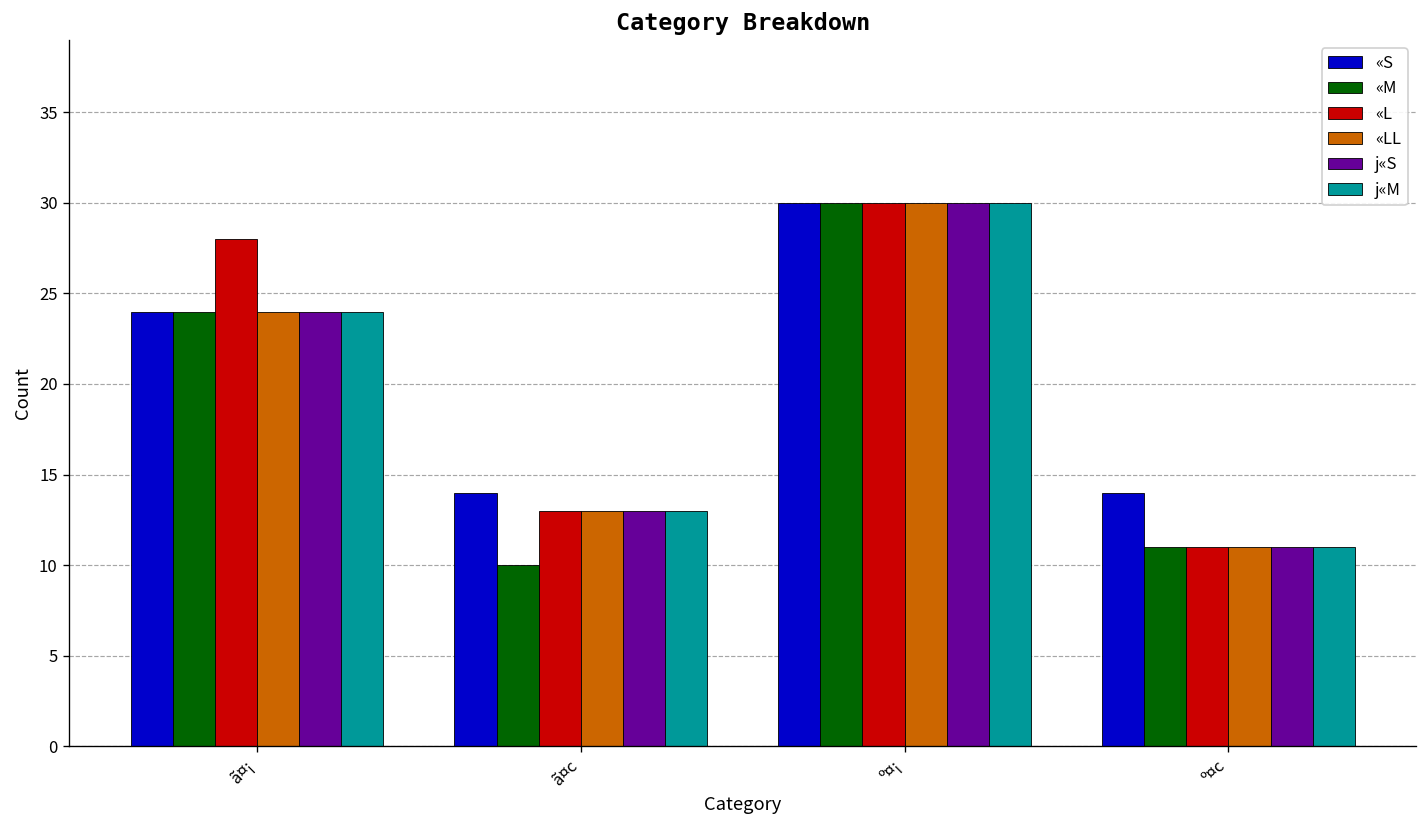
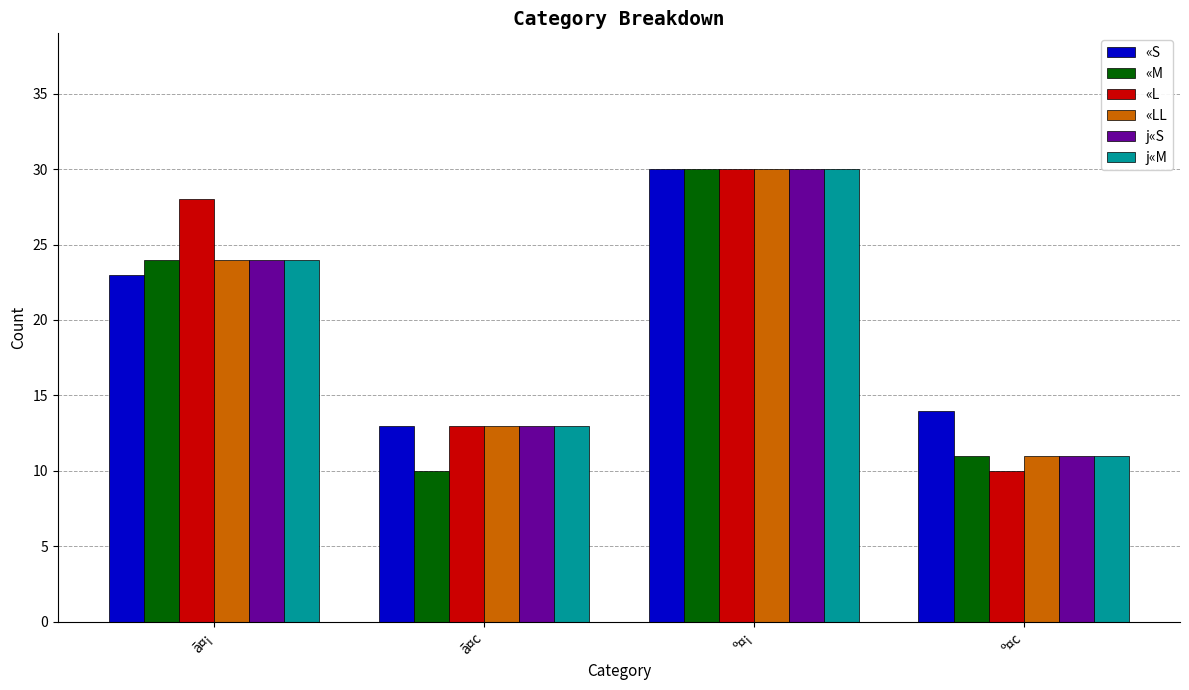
  {
    "«S": {
-     "ã¤¡": 24,
-     "ã¤c": 14,
+     "ã¤¡": 23,
+     "ã¤c": 13,
      "º¤¡": 30,
      "º¤c": 14
    },
    "«M": {
      "ã¤¡": 24,
      "ã¤c": 10,
      "º¤¡": 30,
      "º¤c": 11
    },
    "«L": {
      "ã¤¡": 28,
      "ã¤c": 13,
      "º¤¡": 30,
-     "º¤c": 11
+     "º¤c": 10
    },
    "«LL": {
      "ã¤¡": 24,
      "ã¤c": 13,
      "º¤¡": 30,
      "º¤c": 11
    },
    "j«S": {
      "ã¤¡": 24,
      "ã¤c": 13,
      "º¤¡": 30,
      "º¤c": 11
    },
    "j«M": {
      "ã¤¡": 24,
      "ã¤c": 13,
      "º¤¡": 30,
      "º¤c": 11
    }
  }
